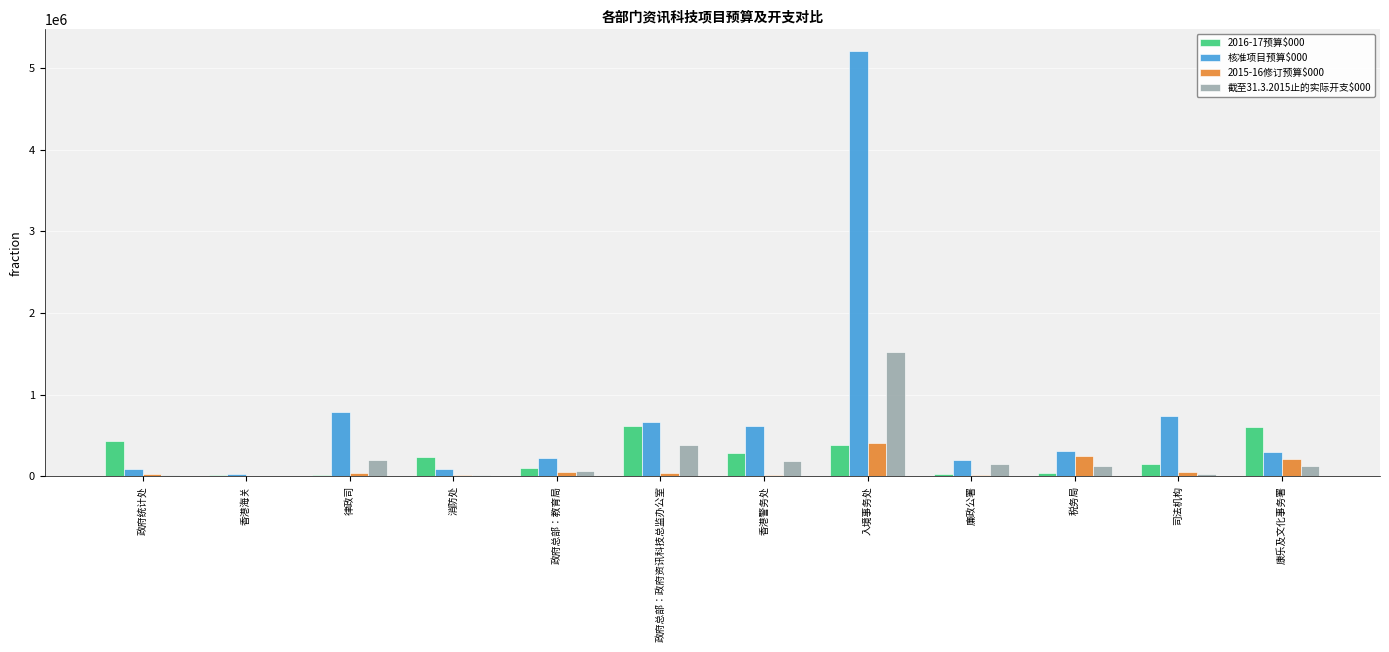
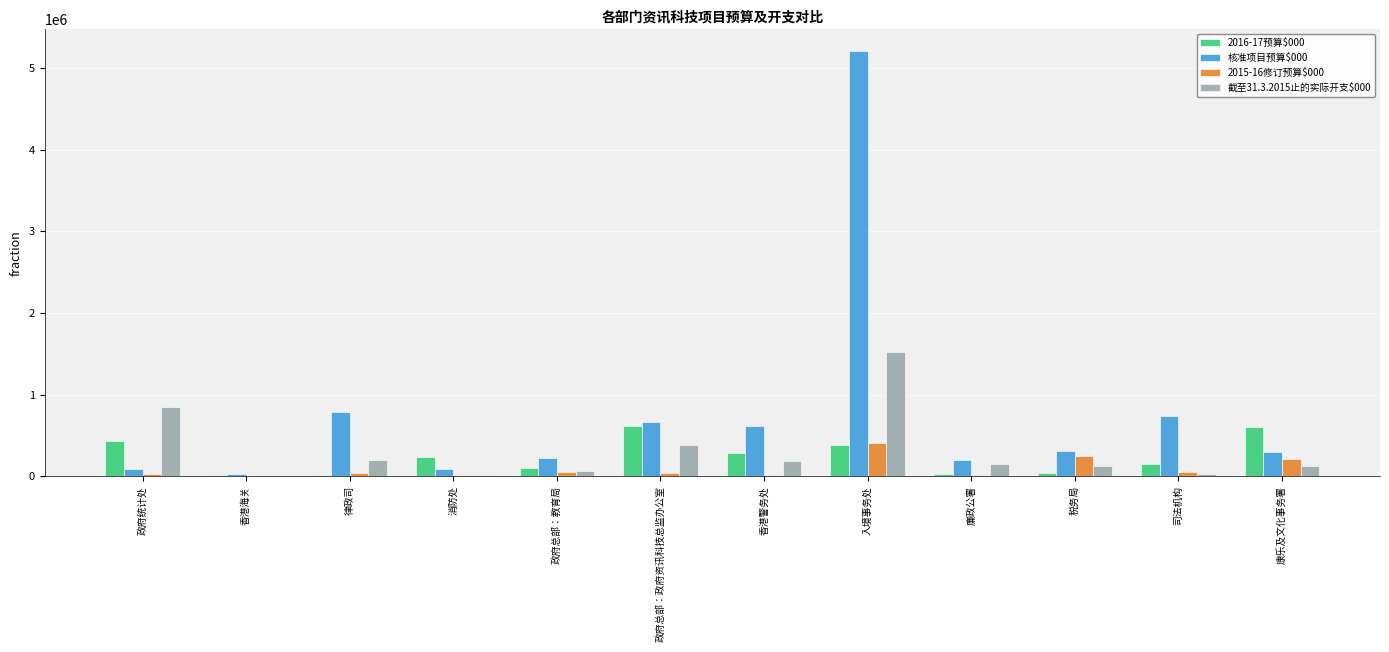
  {
    "2016-17预算$000": {
      "政府统计处": 400000,
      "消防处": 200000,
      "政府总部：教育局": 100000,
      "政府总部：政府资讯科技总监办公室": 600000,
      "香港警务处": 300000,
      "入境事务处": 400000,
      "税务局": 0,
      "司法机构": 100000,
      "康乐及文化事务署": 600000
    },
    "核准项目预算$000": {
      "政府统计处": 100000,
      "香港海关": 0,
      "律政司": 800000,
      "消防处": 100000,
      "政府总部：教育局": 200000,
      "政府总部：政府资讯科技总监办公室": 700000,
      "香港警务处": 600000,
      "入境事务处": 5200000,
      "廉政公署": 200000,
      "税务局": 300000,
      "司法机构": 700000,
      "康乐及文化事务署": 300000
    },
    "2015-16修订预算$000": {
      "律政司": 0,
      "政府总部：教育局": 0,
      "政府总部：政府资讯科技总监办公室": 0,
      "入境事务处": 400000,
      "税务局": 200000,
      "司法机构": 100000,
      "康乐及文化事务署": 200000
    },
    "截至31.3.2015止的实际开支$000": {
-     "政府统计处": 0,
+     "政府统计处": 800000,
      "律政司": 200000,
      "政府总部：教育局": 100000,
      "政府总部：政府资讯科技总监办公室": 400000,
      "香港警务处": 200000,
      "入境事务处": 1500000,
      "廉政公署": 100000,
      "税务局": 100000,
      "康乐及文化事务署": 100000
    }
  }
